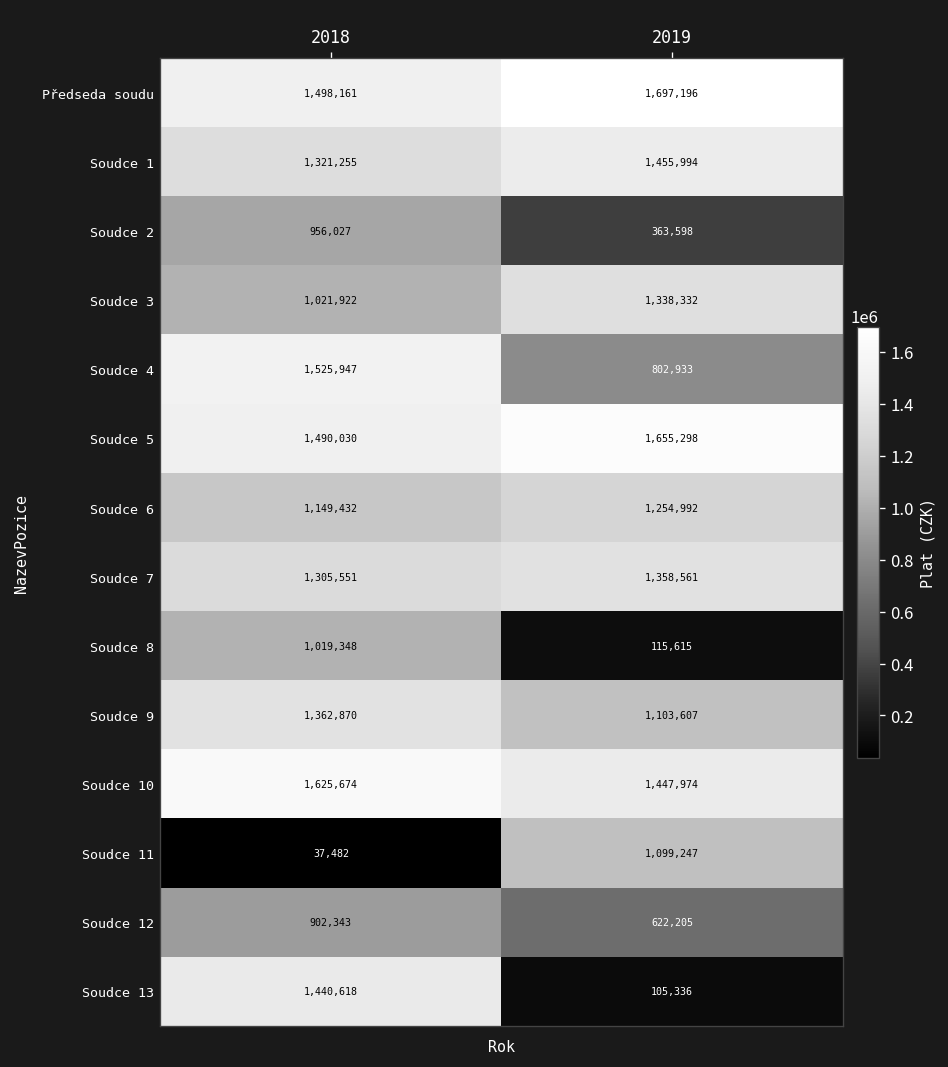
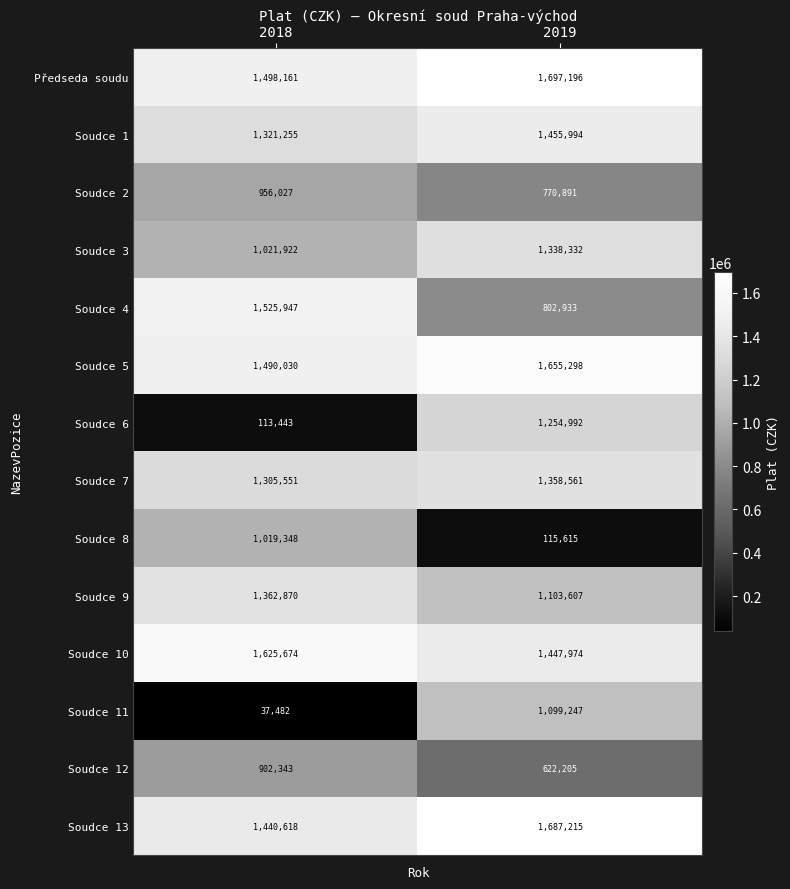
  {
    "Předseda soudu": {
      "2018": "1,498,161",
      "2019": "1,697,196"
    },
    "Soudce 1": {
      "2018": "1,321,255",
      "2019": "1,455,994"
    },
    "Soudce 2": {
      "2018": "956,027",
-     "2019": "363,598"
+     "2019": "770,891"
    },
    "Soudce 3": {
      "2018": "1,021,922",
      "2019": "1,338,332"
    },
    "Soudce 4": {
      "2018": "1,525,947",
      "2019": "802,933"
    },
    "Soudce 5": {
      "2018": "1,490,030",
      "2019": "1,655,298"
    },
    "Soudce 6": {
-     "2018": "1,149,432",
+     "2018": "113,443",
      "2019": "1,254,992"
    },
    "Soudce 7": {
      "2018": "1,305,551",
      "2019": "1,358,561"
    },
    "Soudce 8": {
      "2018": "1,019,348",
      "2019": "115,615"
    },
    "Soudce 9": {
      "2018": "1,362,870",
      "2019": "1,103,607"
    },
    "Soudce 10": {
      "2018": "1,625,674",
      "2019": "1,447,974"
    },
    "Soudce 11": {
      "2018": "37,482",
      "2019": "1,099,247"
    },
    "Soudce 12": {
      "2018": "902,343",
      "2019": "622,205"
    },
    "Soudce 13": {
      "2018": "1,440,618",
-     "2019": "105,336"
+     "2019": "1,687,215"
    }
  }
